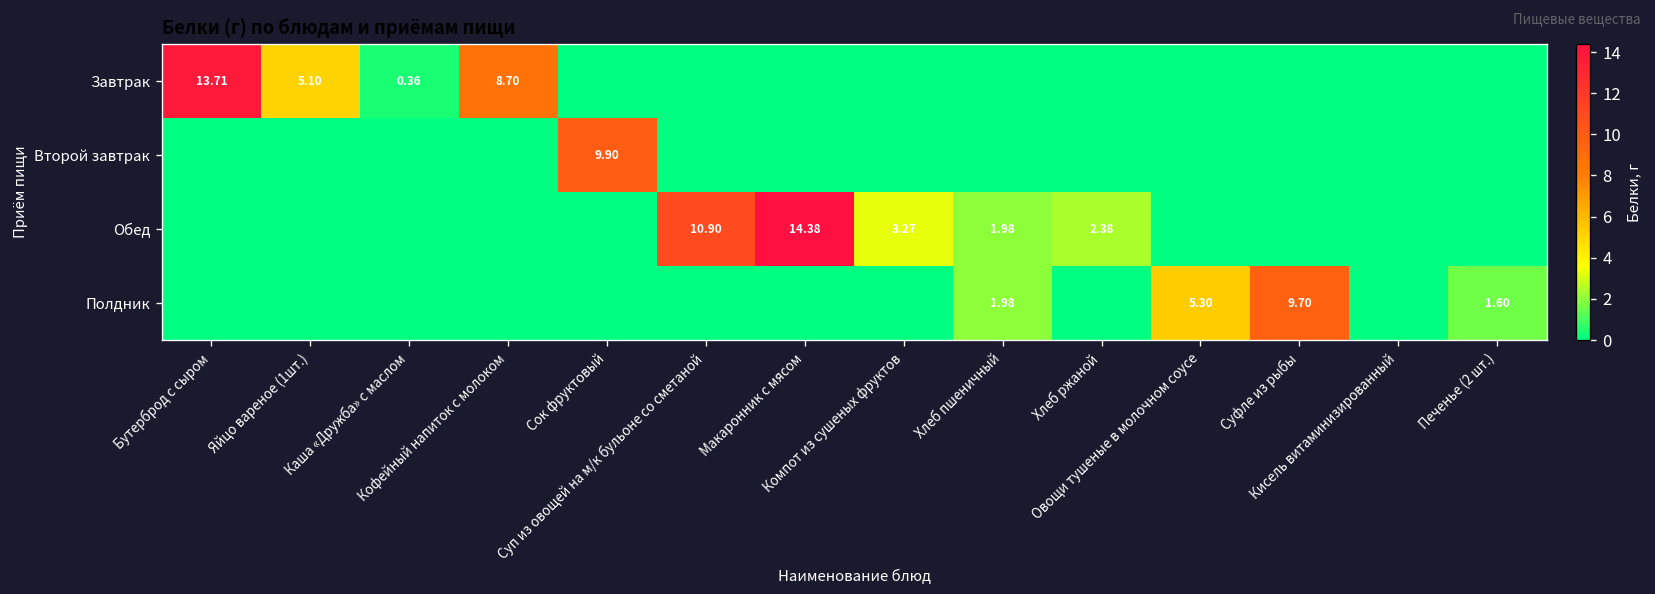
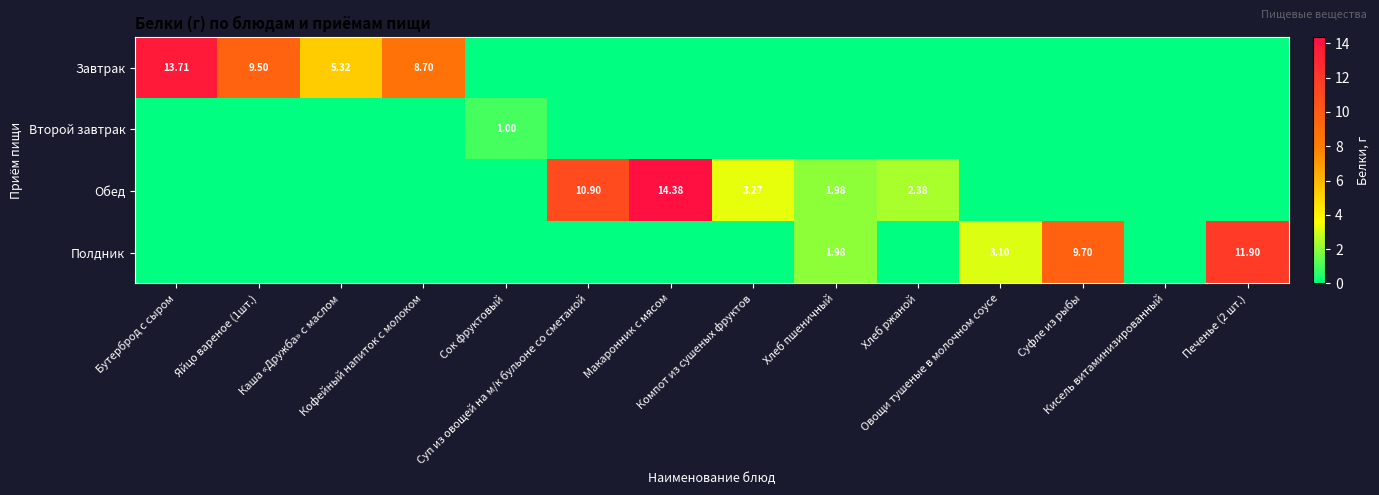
  {
    "Завтрак": {
      "Бутерброд с сыром": 13.71,
-     "Яйцо вареное (1шт.)": 5.10,
-     "Каша «Дружба» с маслом": 0.36,
+     "Яйцо вареное (1шт.)": 9.50,
+     "Каша «Дружба» с маслом": 5.32,
      "Кофейный напиток с молоком": 8.70
    },
    "Второй завтрак": {
-     "Сок фруктовый": 9.90
+     "Сок фруктовый": 1.00
    },
    "Обед": {
      "Суп из овощей на м/к бульоне со сметаной": 10.90,
      "Макаронник с мясом": 14.38,
      "Компот из сушеных фруктов": 3.27,
      "Хлеб пшеничный": 1.98,
      "Хлеб ржаной": 2.38
    },
    "Полдник": {
      "Хлеб пшеничный": 1.98,
-     "Овощи тушеные в молочном соусе": 5.30,
+     "Овощи тушеные в молочном соусе": 3.10,
      "Суфле из рыбы": 9.70,
-     "Печенье (2 шт.)": 1.60
+     "Печенье (2 шт.)": 11.90
    }
  }
